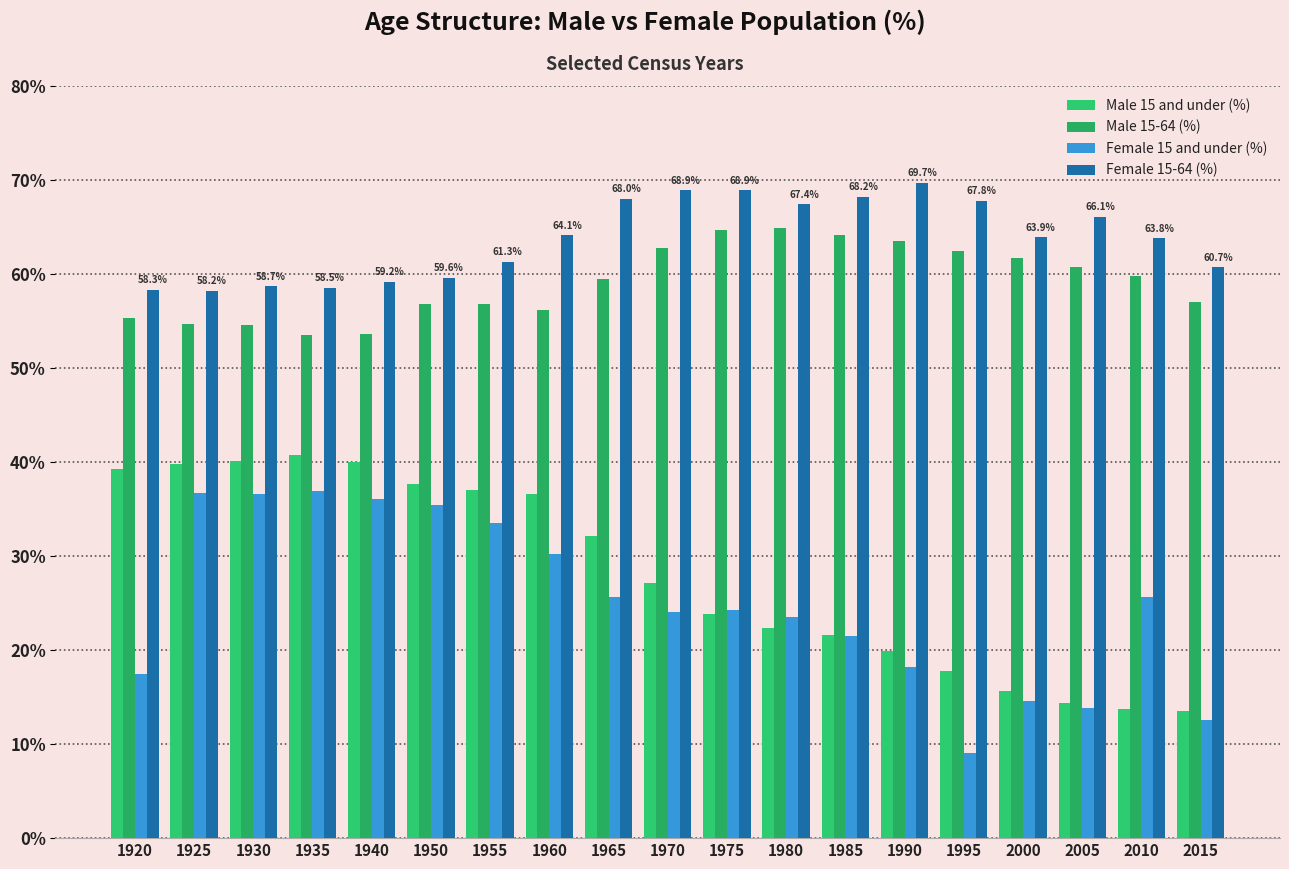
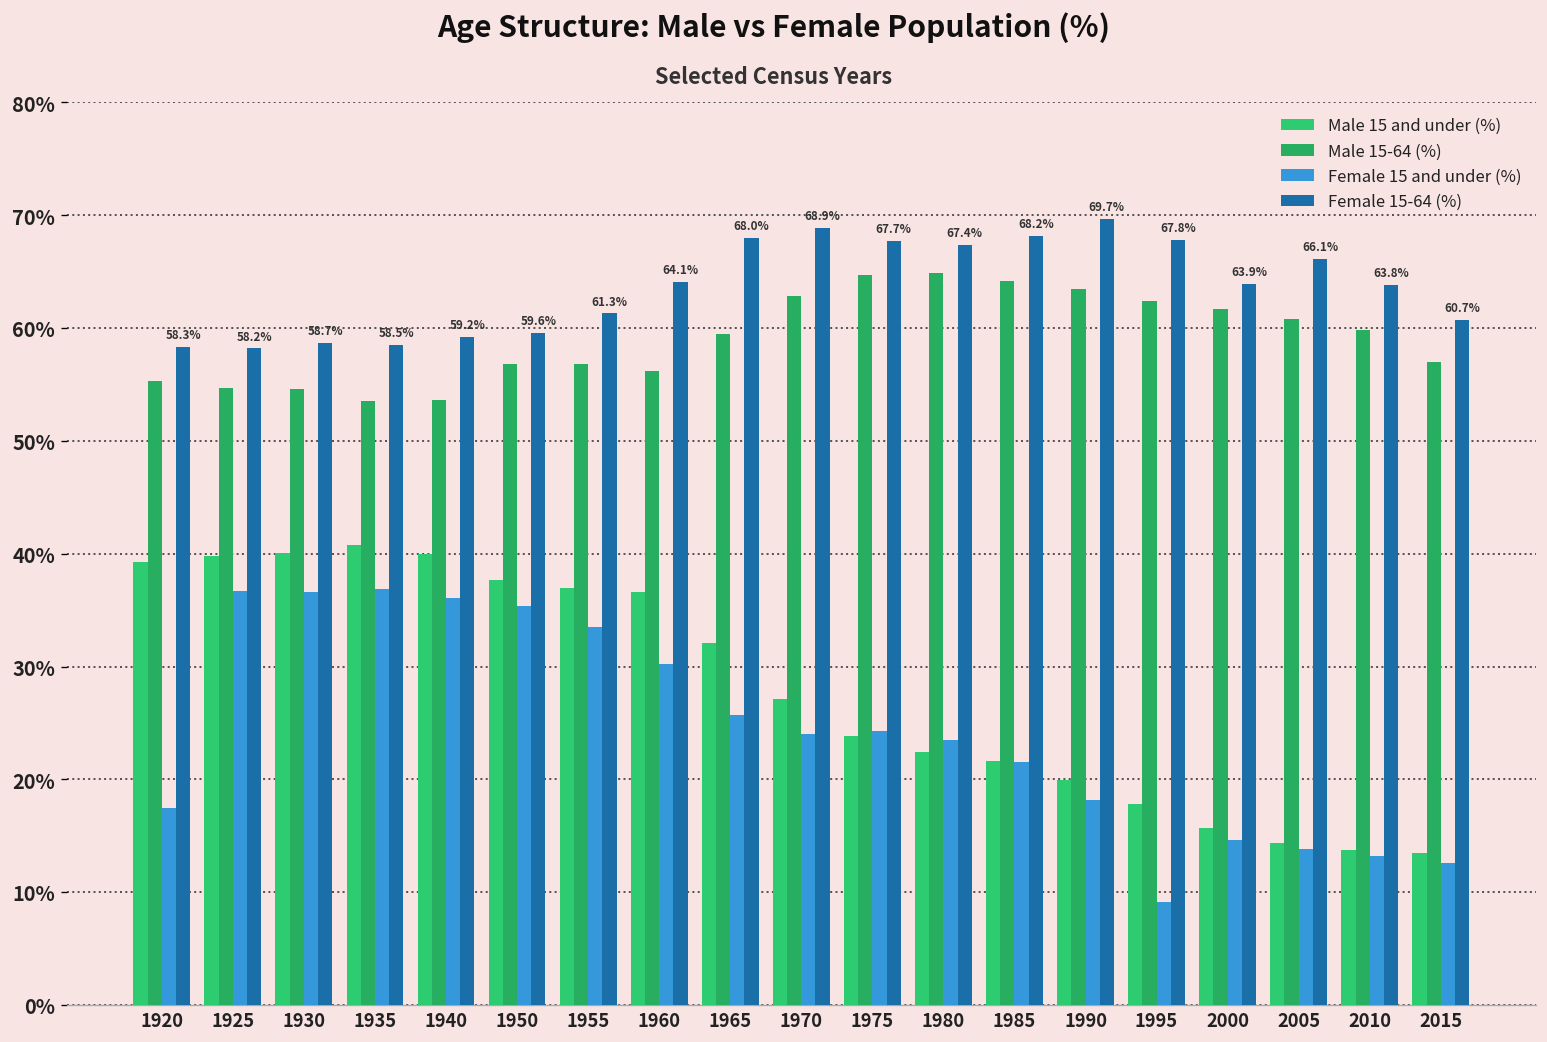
  {
    "Female 15 and under (%)": {
      "1920": "18%",
      "1925": "37%",
      "1930": "37%",
      "1935": "37%",
      "1940": "36%",
      "1950": "35%",
      "1955": "34%",
      "1960": "30%",
      "1965": "26%",
      "1970": "24%",
      "1975": "24%",
      "1980": "24%",
      "1985": "22%",
      "1990": "18%",
      "1995": "9%",
      "2000": "15%",
      "2005": "14%",
-     "2010": "26%",
+     "2010": "13%",
      "2015": "13%"
    },
    "Female 15-64 (%)": {
      "1920": "58.3%",
      "1925": "58.2%",
      "1930": "58.7%",
      "1935": "58.5%",
      "1940": "59.2%",
      "1950": "59.6%",
      "1955": "61.3%",
      "1960": "64.1%",
      "1965": "68.0%",
      "1970": "68.9%",
-     "1975": "68.9%",
+     "1975": "67.7%",
      "1980": "67.4%",
      "1985": "68.2%",
      "1990": "69.7%",
      "1995": "67.8%",
      "2000": "63.9%",
      "2005": "66.1%",
      "2010": "63.8%",
      "2015": "60.7%"
    }
  }
